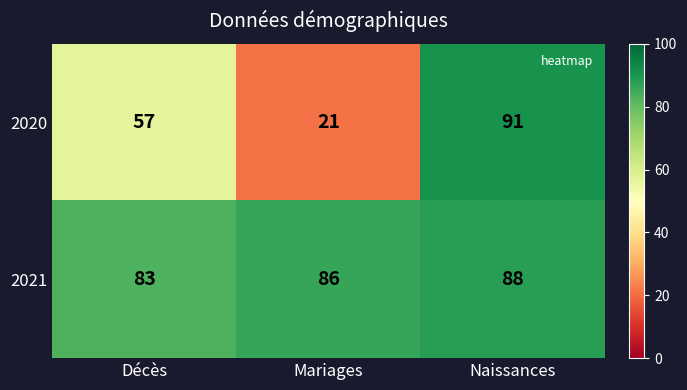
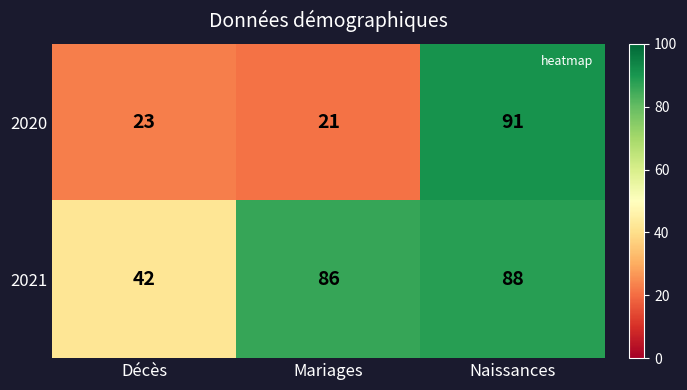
  {
    "2020": {
-     "Décès": 57,
+     "Décès": 23,
      "Mariages": 21,
      "Naissances": 91
    },
    "2021": {
-     "Décès": 83,
+     "Décès": 42,
      "Mariages": 86,
      "Naissances": 88
    }
  }
